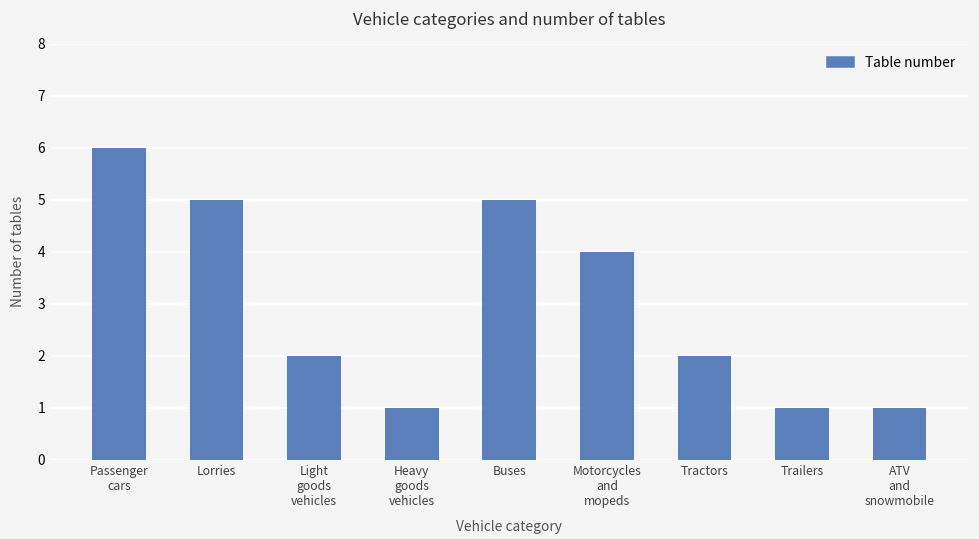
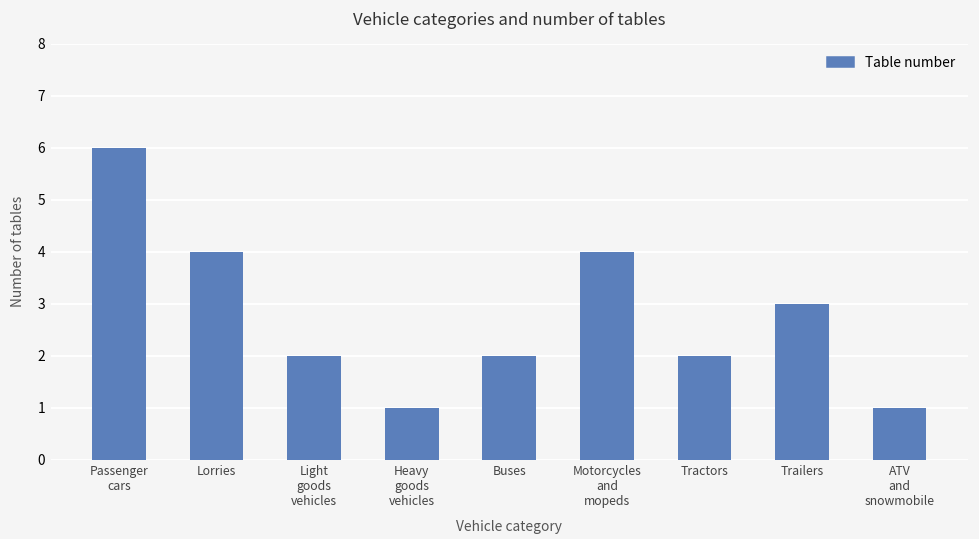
  {
    "Passenger cars": 6,
-   "Lorries": 5,
+   "Lorries": 4,
    "Light goods vehicles": 2,
    "Heavy goods vehicles": 1,
-   "Buses": 5,
+   "Buses": 2,
    "Motorcycles and mopeds": 4,
    "Tractors": 2,
-   "Trailers": 1,
+   "Trailers": 3,
    "ATV and snowmobile": 1
  }
